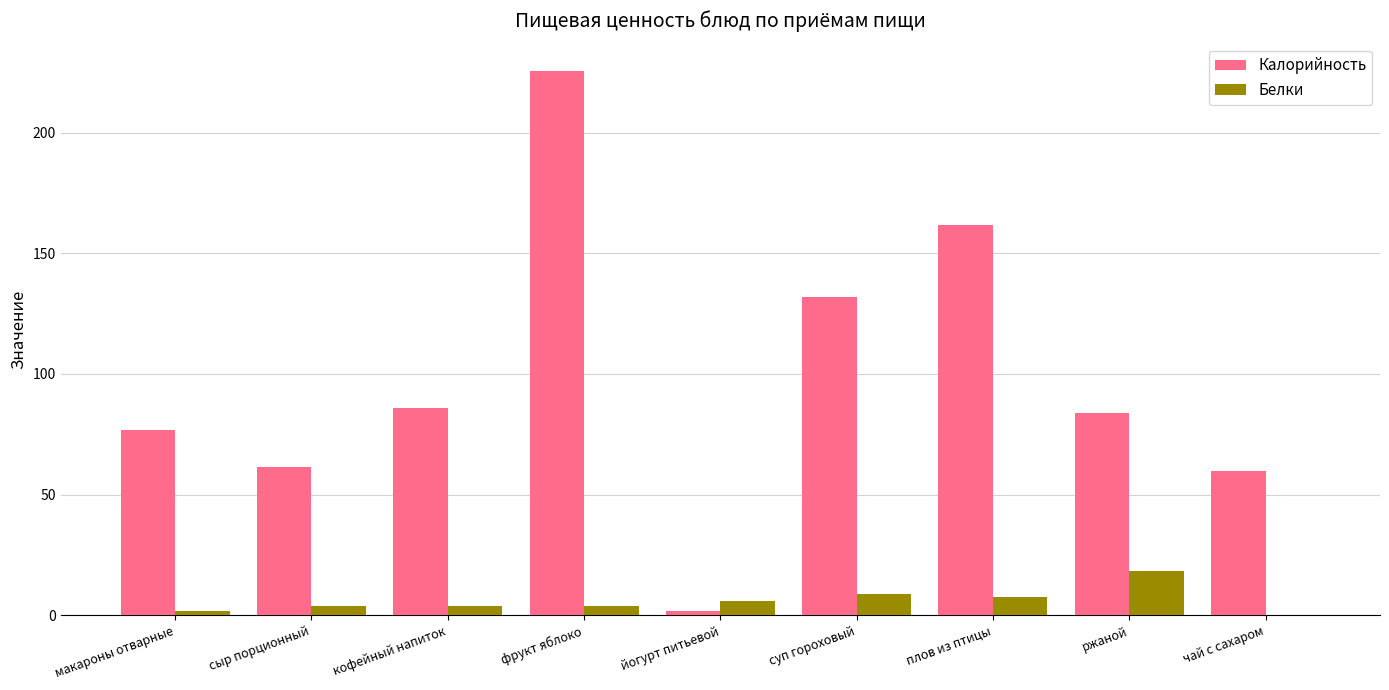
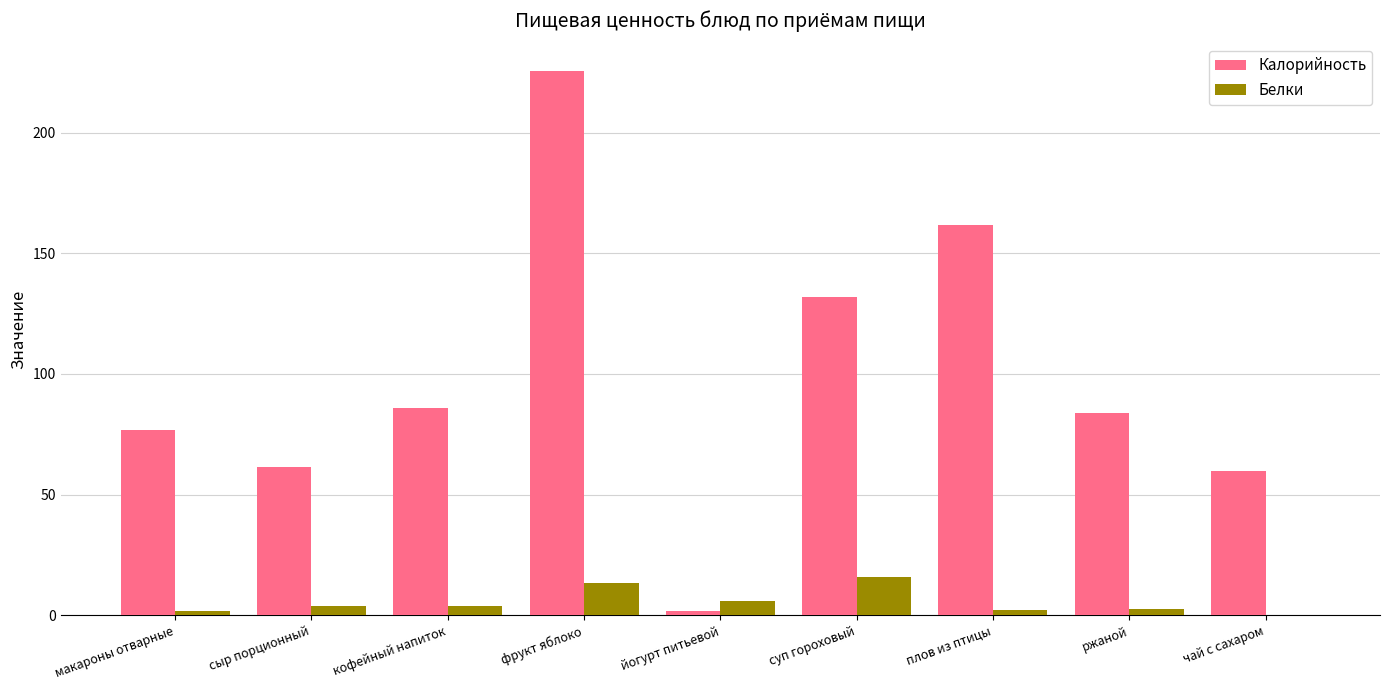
  {
    "Калорийность": {
      "макароны отварные": 77,
      "сыр порционный": 62,
      "кофейный напиток": 86,
      "фрукт яблоко": 226,
      "йогурт питьевой": 2,
      "суп гороховый": 132,
      "плов из птицы": 162,
      "ржаной": 84,
      "чай с сахаром": 60
    },
    "Белки": {
      "макароны отварные": 2,
      "сыр порционный": 4,
      "кофейный напиток": 4,
-     "фрукт яблоко": 4,
+     "фрукт яблоко": 13,
      "йогурт питьевой": 6,
-     "суп гороховый": 9,
-     "плов из птицы": 8,
-     "ржаной": 18,
+     "суп гороховый": 16,
+     "плов из птицы": 2,
+     "ржаной": 3,
      "чай с сахаром": 0
    }
  }
